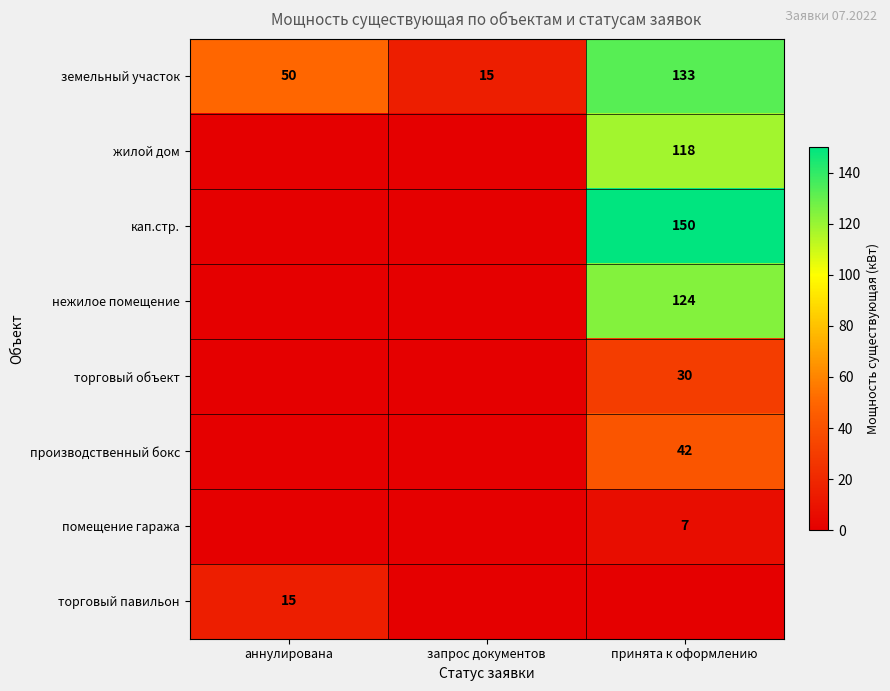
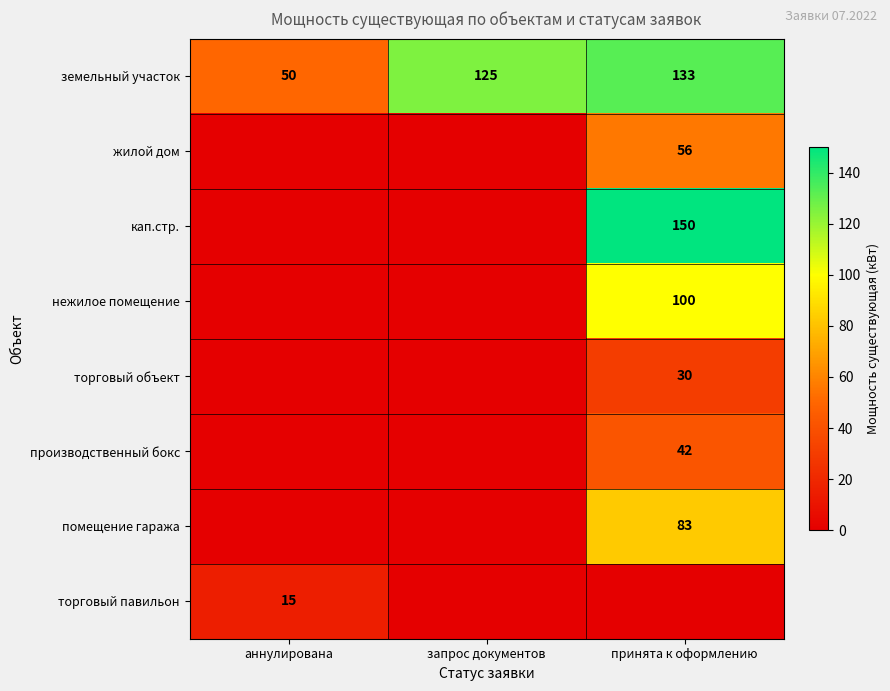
  {
    "земельный участок": {
      "аннулирована": 50,
-     "запрос документов": 15,
+     "запрос документов": 125,
      "принята к оформлению": 133
    },
    "жилой дом": {
-     "принята к оформлению": 118
+     "принята к оформлению": 56
    },
    "кап.стр.": {
      "принята к оформлению": 150
    },
    "нежилое помещение": {
-     "принята к оформлению": 124
+     "принята к оформлению": 100
    },
    "торговый объект": {
      "принята к оформлению": 30
    },
    "производственный бокс": {
      "принята к оформлению": 42
    },
    "помещение гаража": {
-     "принята к оформлению": 7
+     "принята к оформлению": 83
    },
    "торговый павильон": {
      "аннулирована": 15
    }
  }
